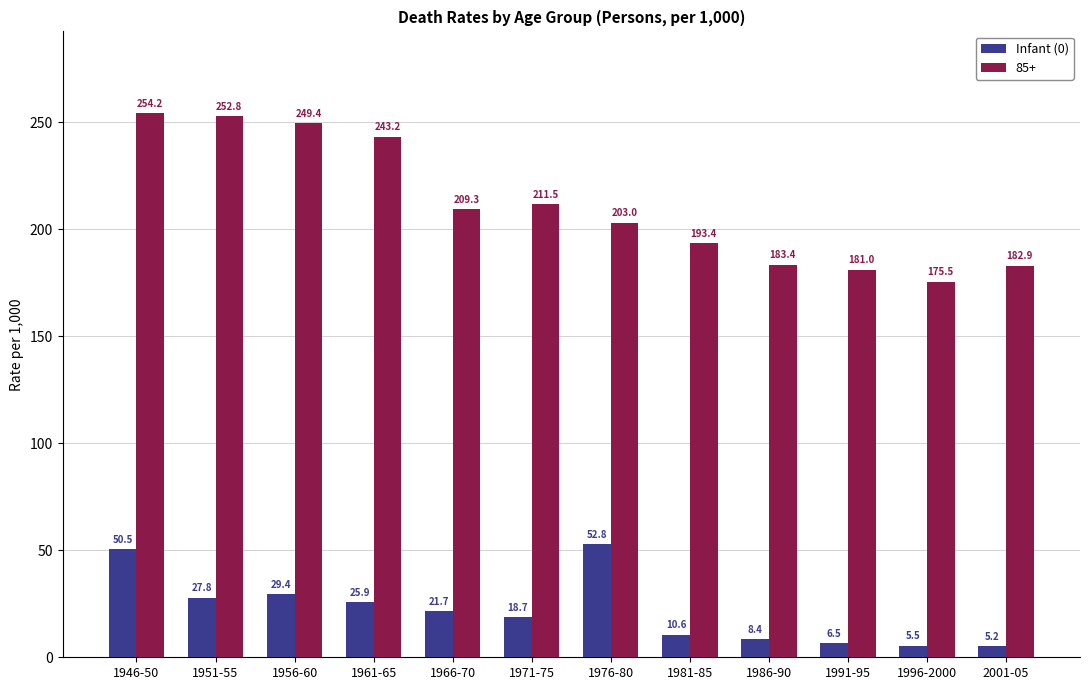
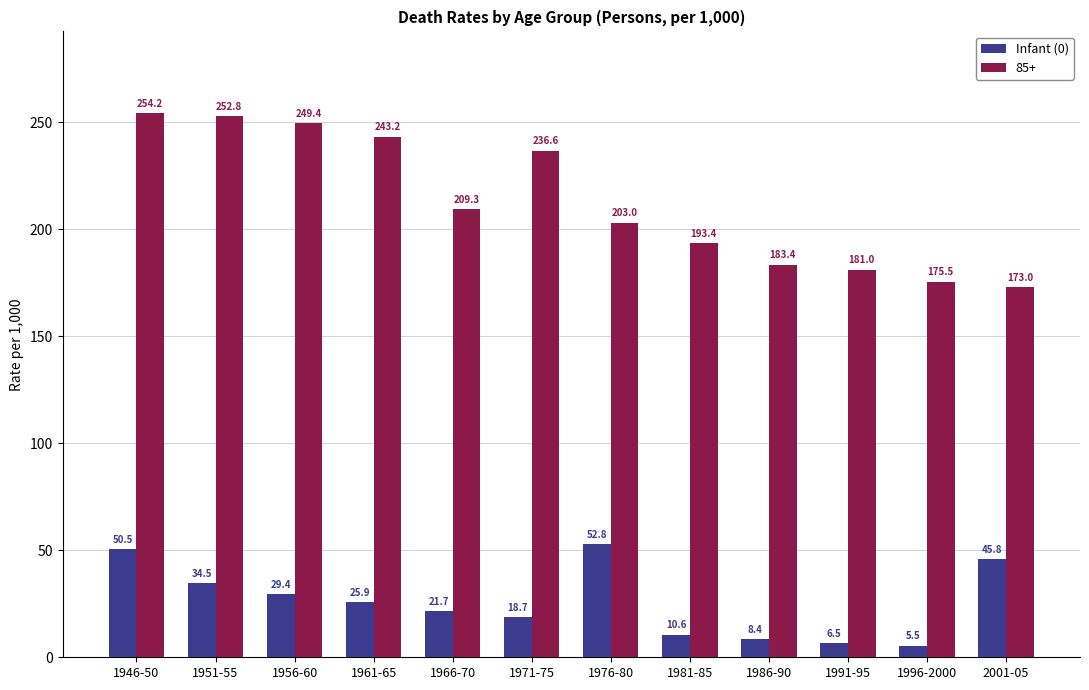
  {
    "Infant (0)": {
      "1946-50": 50.5,
-     "1951-55": 27.8,
+     "1951-55": 34.5,
      "1956-60": 29.4,
      "1961-65": 25.9,
      "1966-70": 21.7,
      "1971-75": 18.7,
      "1976-80": 52.8,
      "1981-85": 10.6,
      "1986-90": 8.4,
      "1991-95": 6.5,
      "1996-2000": 5.5,
-     "2001-05": 5.2
+     "2001-05": 45.8
    },
    "85+": {
      "1946-50": 254.2,
      "1951-55": 252.8,
      "1956-60": 249.4,
      "1961-65": 243.2,
      "1966-70": 209.3,
-     "1971-75": 211.5,
+     "1971-75": 236.6,
      "1976-80": 203.0,
      "1981-85": 193.4,
      "1986-90": 183.4,
      "1991-95": 181.0,
      "1996-2000": 175.5,
-     "2001-05": 182.9
+     "2001-05": 173.0
    }
  }
